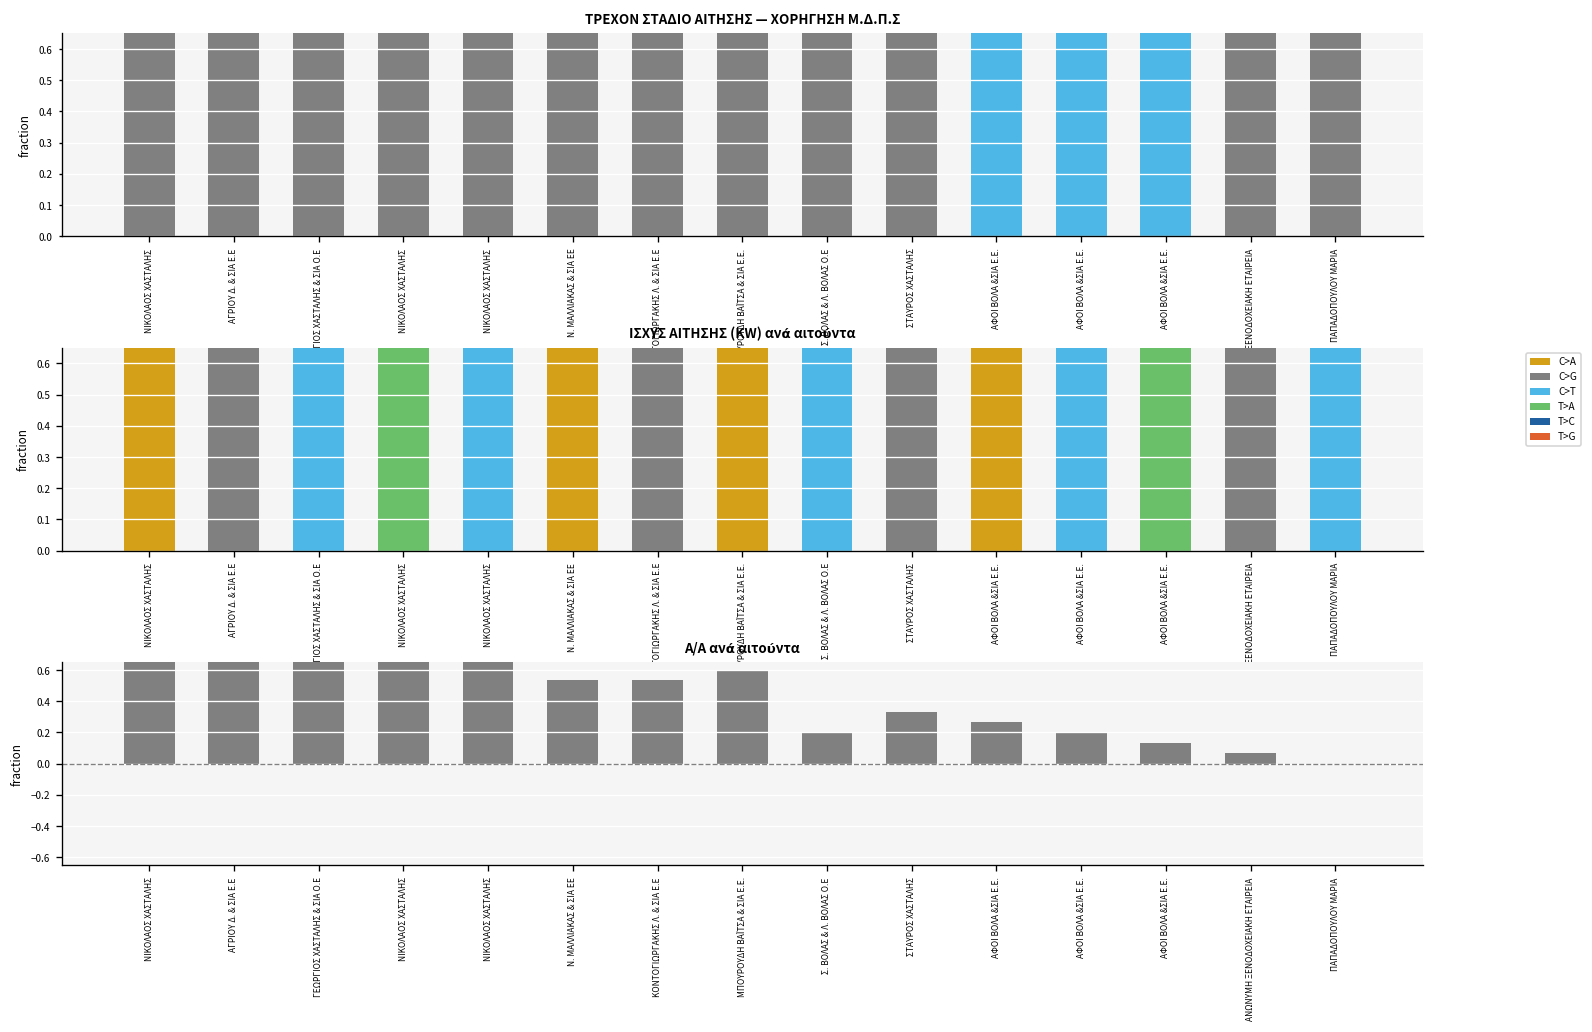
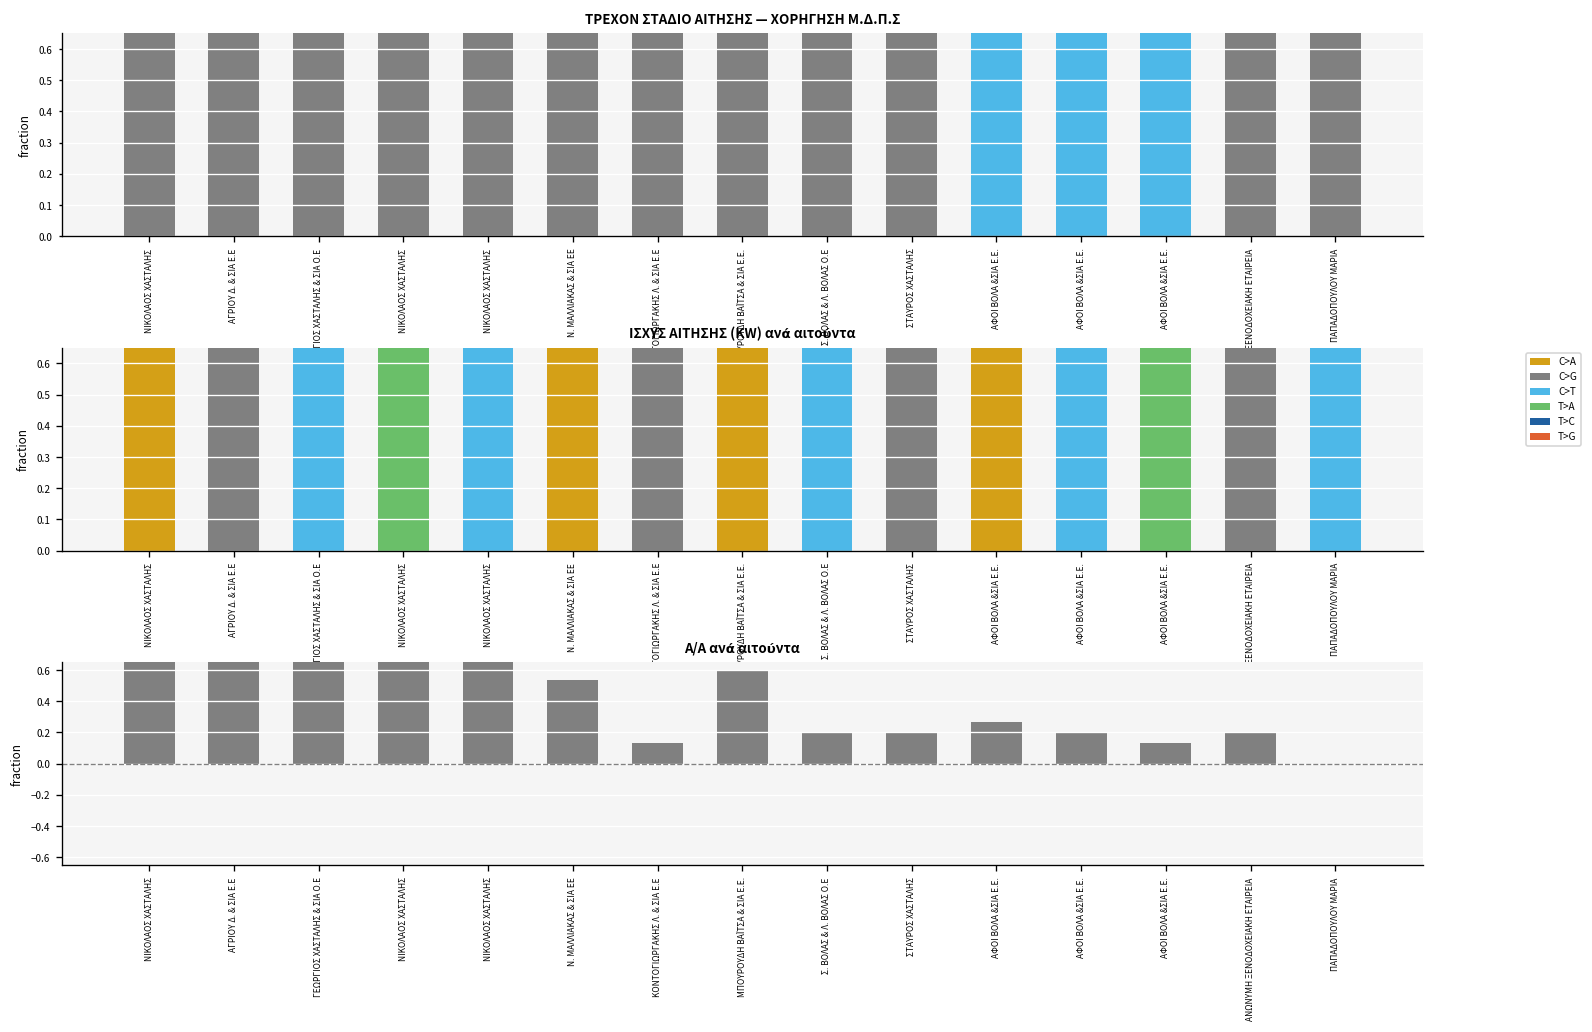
  {
    "Α/Α ανά αιτούντα": {
      "Ν. ΜΑΛΛΙΑΚΑΣ & ΣΙΑ ΕΕ": 0.53,
-     "ΚΟΝΤΟΓΙΩΡΓΑΚΗΣ Λ. & ΣΙΑ Ε.Ε": 0.53,
+     "ΚΟΝΤΟΓΙΩΡΓΑΚΗΣ Λ. & ΣΙΑ Ε.Ε": 0.13,
      "ΜΠΟΥΡΟΥΔΗ ΒΑΪΤΣΑ & ΣΙΑ Ε.Ε.": 0.60,
      "Σ. ΒΟΛΑΣ & Λ. ΒΟΛΑΣ Ο.Ε": 0.20,
-     "ΣΤΑΥΡΟΣ ΧΑΣΤΑΛΗΣ": 0.33,
-     "ΑΝΩΝΥΜΗ ΞΕΝΟΔΟΧΕΙΑΚΗ ΕΤΑΙΡΕΙΑ": 0.07,
+     "ΣΤΑΥΡΟΣ ΧΑΣΤΑΛΗΣ": 0.20,
+     "ΑΝΩΝΥΜΗ ΞΕΝΟΔΟΧΕΙΑΚΗ ΕΤΑΙΡΕΙΑ": 0.20,
      "ΠΑΠΑΔΟΠΟΥΛΟΥ ΜΑΡΙΑ": 0.00
    }
  }
